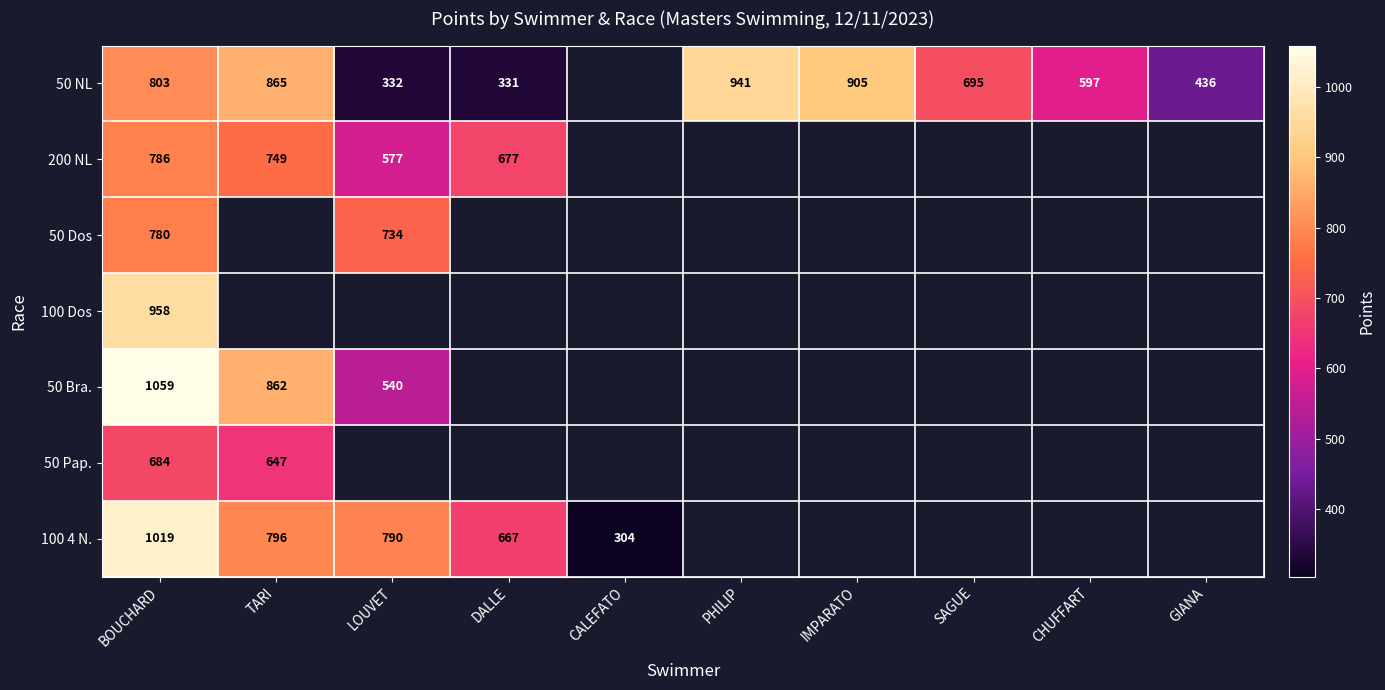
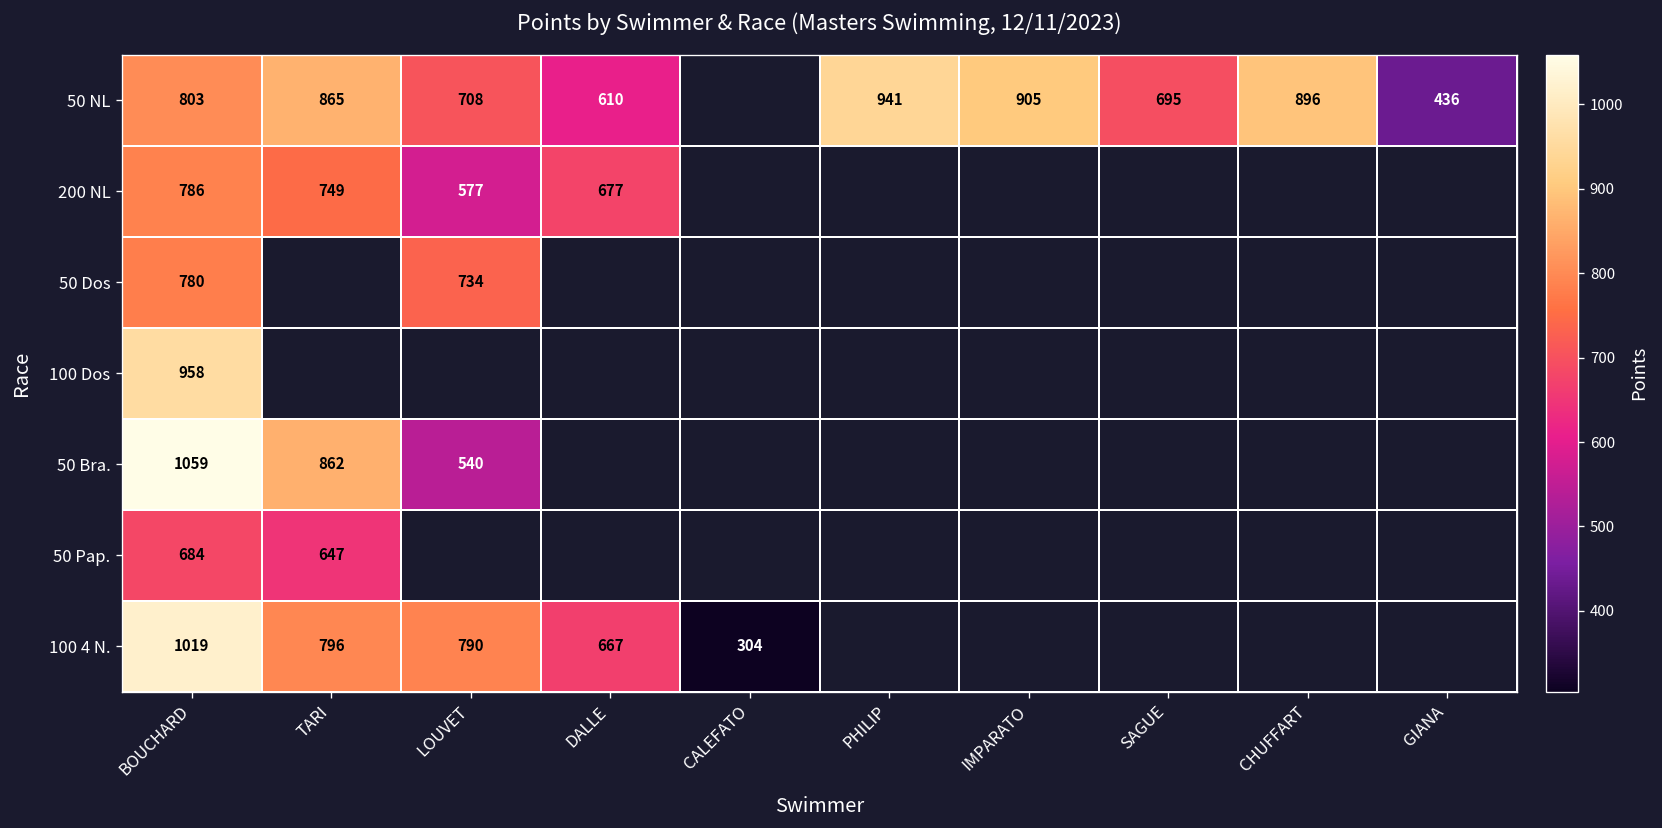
  {
    "50 NL": {
      "BOUCHARD": 803,
      "TARI": 865,
-     "LOUVET": 332,
-     "DALLE": 331,
+     "LOUVET": 708,
+     "DALLE": 610,
      "PHILIP": 941,
      "IMPARATO": 905,
      "SAGUE": 695,
-     "CHUFFART": 597,
+     "CHUFFART": 896,
      "GIANA": 436
    },
    "200 NL": {
      "BOUCHARD": 786,
      "TARI": 749,
      "LOUVET": 577,
      "DALLE": 677
    },
    "50 Dos": {
      "BOUCHARD": 780,
      "LOUVET": 734
    },
    "100 Dos": {
      "BOUCHARD": 958
    },
    "50 Bra.": {
      "BOUCHARD": 1059,
      "TARI": 862,
      "LOUVET": 540
    },
    "50 Pap.": {
      "BOUCHARD": 684,
      "TARI": 647
    },
    "100 4 N.": {
      "BOUCHARD": 1019,
      "TARI": 796,
      "LOUVET": 790,
      "DALLE": 667,
      "CALEFATO": 304
    }
  }
